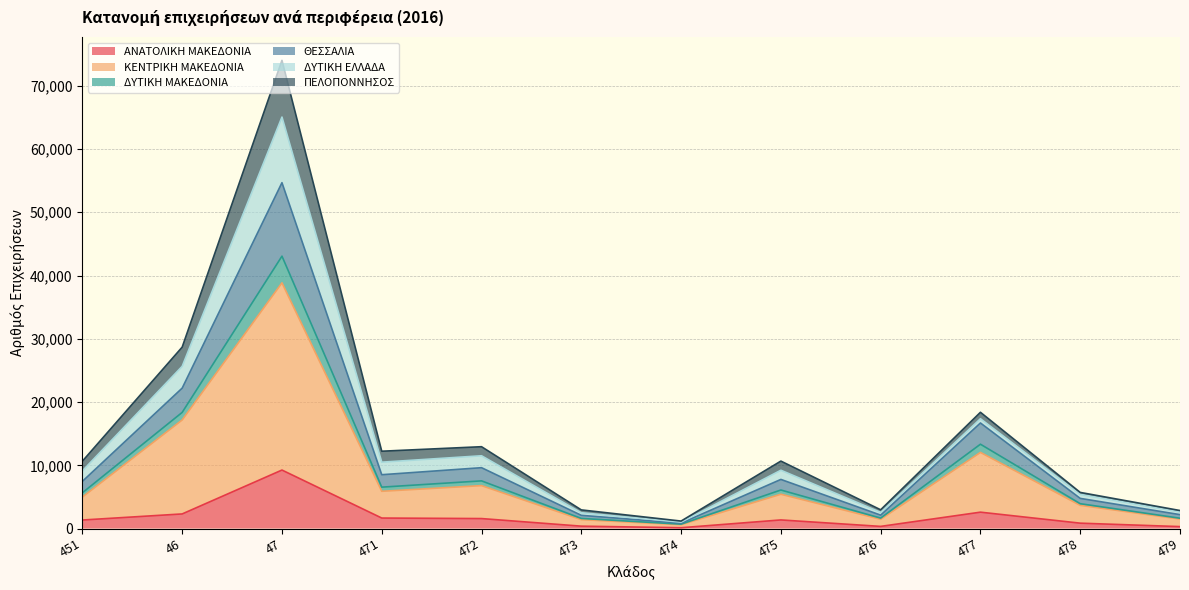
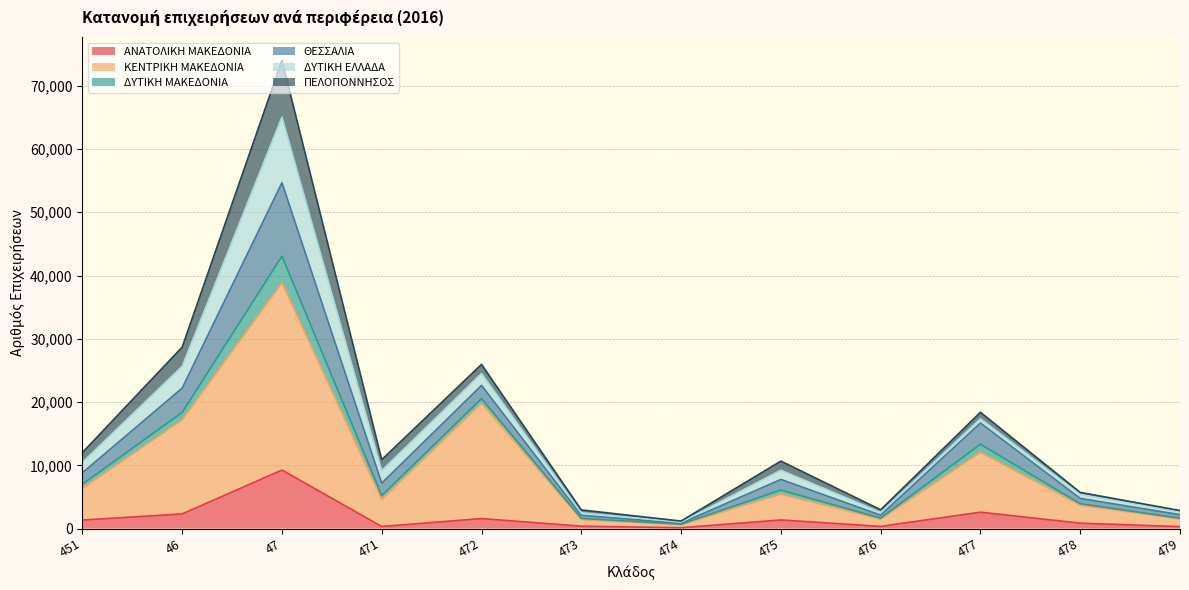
  {
    "ΑΝΑΤΟΛΙΚΗ ΜΑΚΕΔΟΝΙΑ": {
      "451": "1,000",
      "46": "2,000",
      "47": "9,000",
-     "471": "2,000",
+     "471": "0",
      "472": "2,000",
      "473": "0",
      "474": "0",
      "475": "1,000",
      "476": "0",
      "477": "3,000",
      "478": "1,000",
      "479": "0"
    },
    "ΚΕΝΤΡΙΚΗ ΜΑΚΕΔΟΝΙΑ": {
-     "451": "4,000",
+     "451": "5,000",
      "46": "15,000",
      "47": "30,000",
      "471": "4,000",
-     "472": "5,000",
+     "472": "18,000",
      "475": "4,000",
      "477": "9,000"
    },
    "ΔΥΤΙΚΗ ΕΛΛΑΔΑ": {
      "451": "2,000",
      "46": "3,000",
      "47": "10,000",
      "471": "2,000",
      "472": "2,000",
      "473": "0",
      "475": "1,000",
      "477": "1,000"
    },
    "ΠΕΛΟΠΟΝΝΗΣΟΣ": {
      "451": "2,000",
      "46": "3,000",
      "471": "2,000",
      "472": "1,000",
      "473": "0",
      "475": "1,000",
      "477": "1,000"
    }
  }
